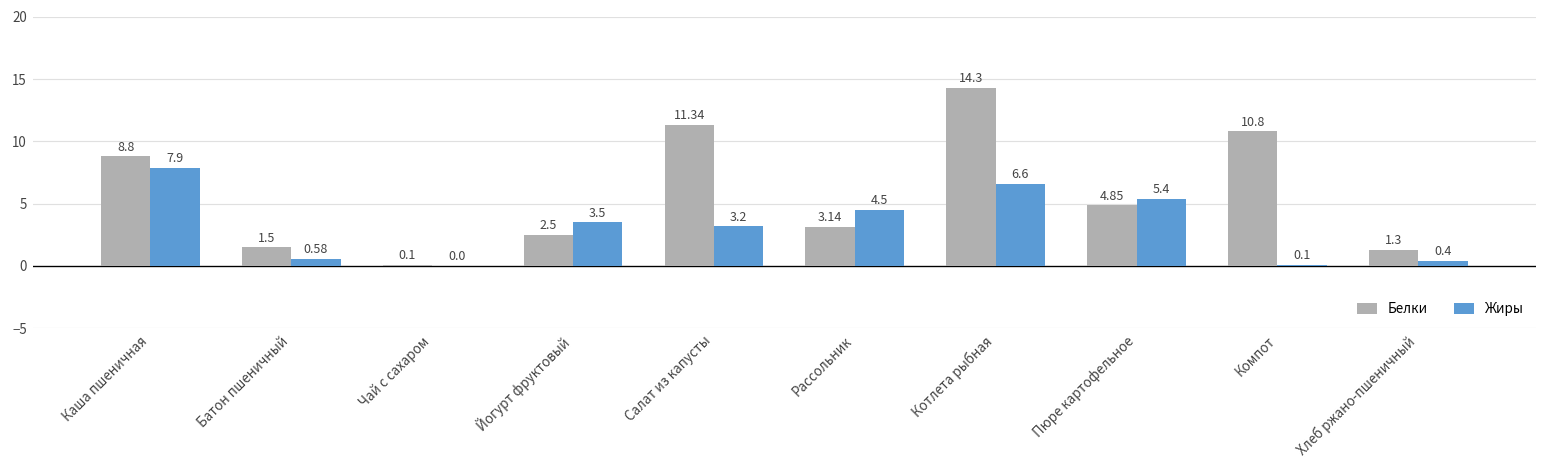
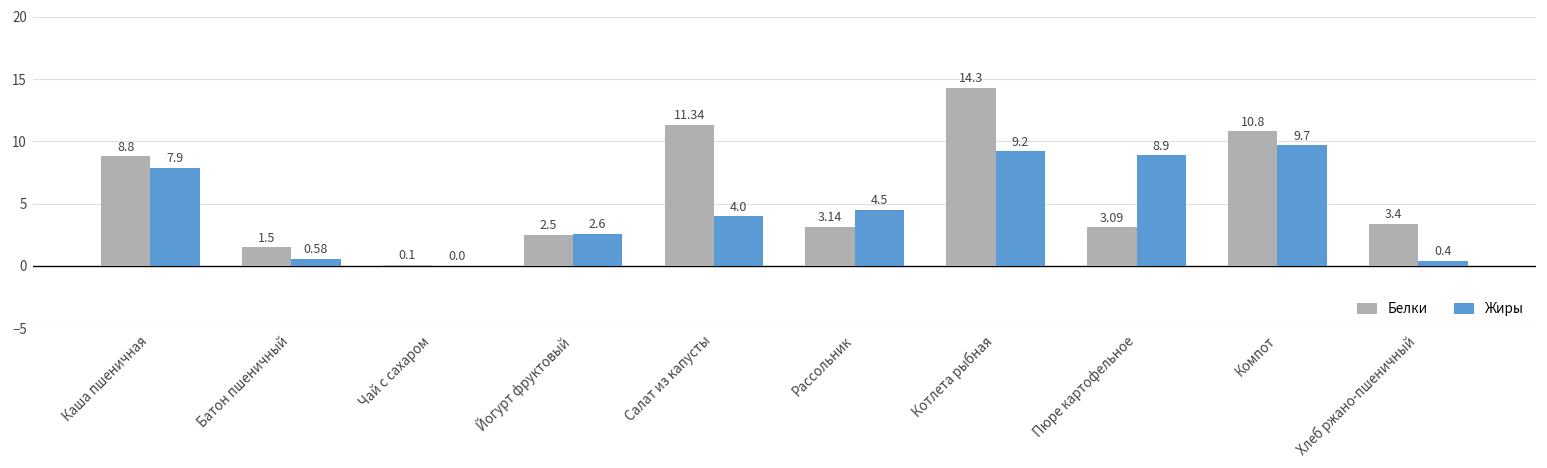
  {
    "Белки": {
      "Каша пшеничная": 8.8,
      "Батон пшеничный": 1.5,
      "Чай с сахаром": 0.1,
      "Йогурт фруктовый": 2.5,
      "Салат из капусты": 11.34,
      "Рассольник": 3.14,
      "Котлета рыбная": 14.3,
-     "Пюре картофельное": 4.85,
+     "Пюре картофельное": 3.09,
      "Компот": 10.8,
-     "Хлеб ржано-пшеничный": 1.3
+     "Хлеб ржано-пшеничный": 3.4
    },
    "Жиры": {
      "Каша пшеничная": 7.9,
      "Батон пшеничный": 0.58,
      "Чай с сахаром": 0.0,
-     "Йогурт фруктовый": 3.5,
-     "Салат из капусты": 3.2,
+     "Йогурт фруктовый": 2.6,
+     "Салат из капусты": 4.0,
      "Рассольник": 4.5,
-     "Котлета рыбная": 6.6,
-     "Пюре картофельное": 5.4,
-     "Компот": 0.1,
+     "Котлета рыбная": 9.2,
+     "Пюре картофельное": 8.9,
+     "Компот": 9.7,
      "Хлеб ржано-пшеничный": 0.4
    }
  }
